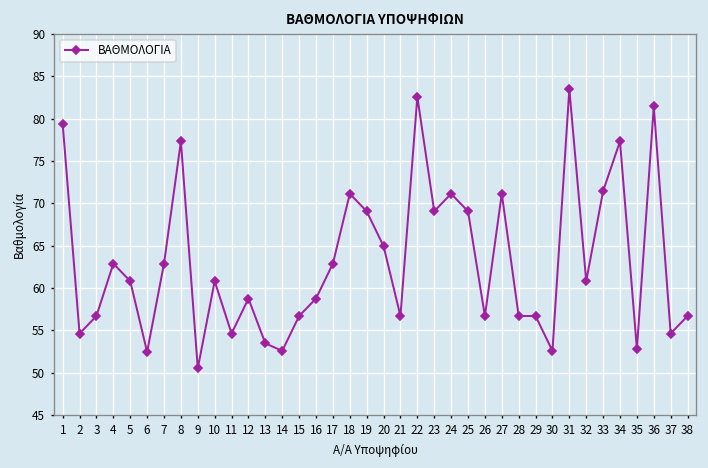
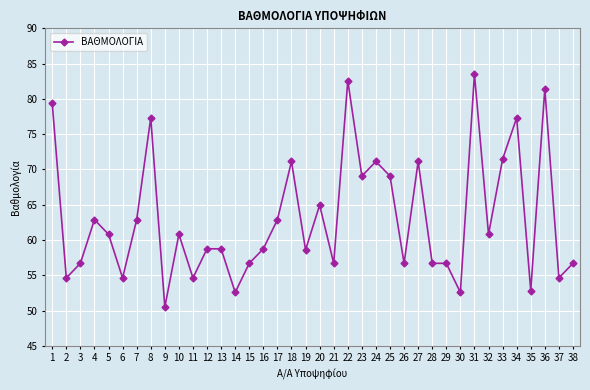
  {
    "1": 79,
    "2": 55,
    "3": 57,
    "4": 63,
    "5": 61,
-   "6": 52,
+   "6": 55,
    "7": 63,
    "8": 77,
    "9": 51,
    "10": 61,
    "11": 55,
    "12": 59,
-   "13": 53,
+   "13": 59,
    "14": 53,
    "15": 57,
    "16": 59,
    "17": 63,
    "18": 71,
-   "19": 69,
+   "19": 59,
    "20": 65,
    "21": 57,
    "22": 83,
    "23": 69,
    "24": 71,
    "25": 69,
    "26": 57,
    "27": 71,
    "28": 57,
    "29": 57,
    "30": 53,
    "31": 84,
    "32": 61,
    "33": 71,
    "34": 77,
    "35": 53,
    "36": 81,
    "37": 55,
    "38": 57
  }
